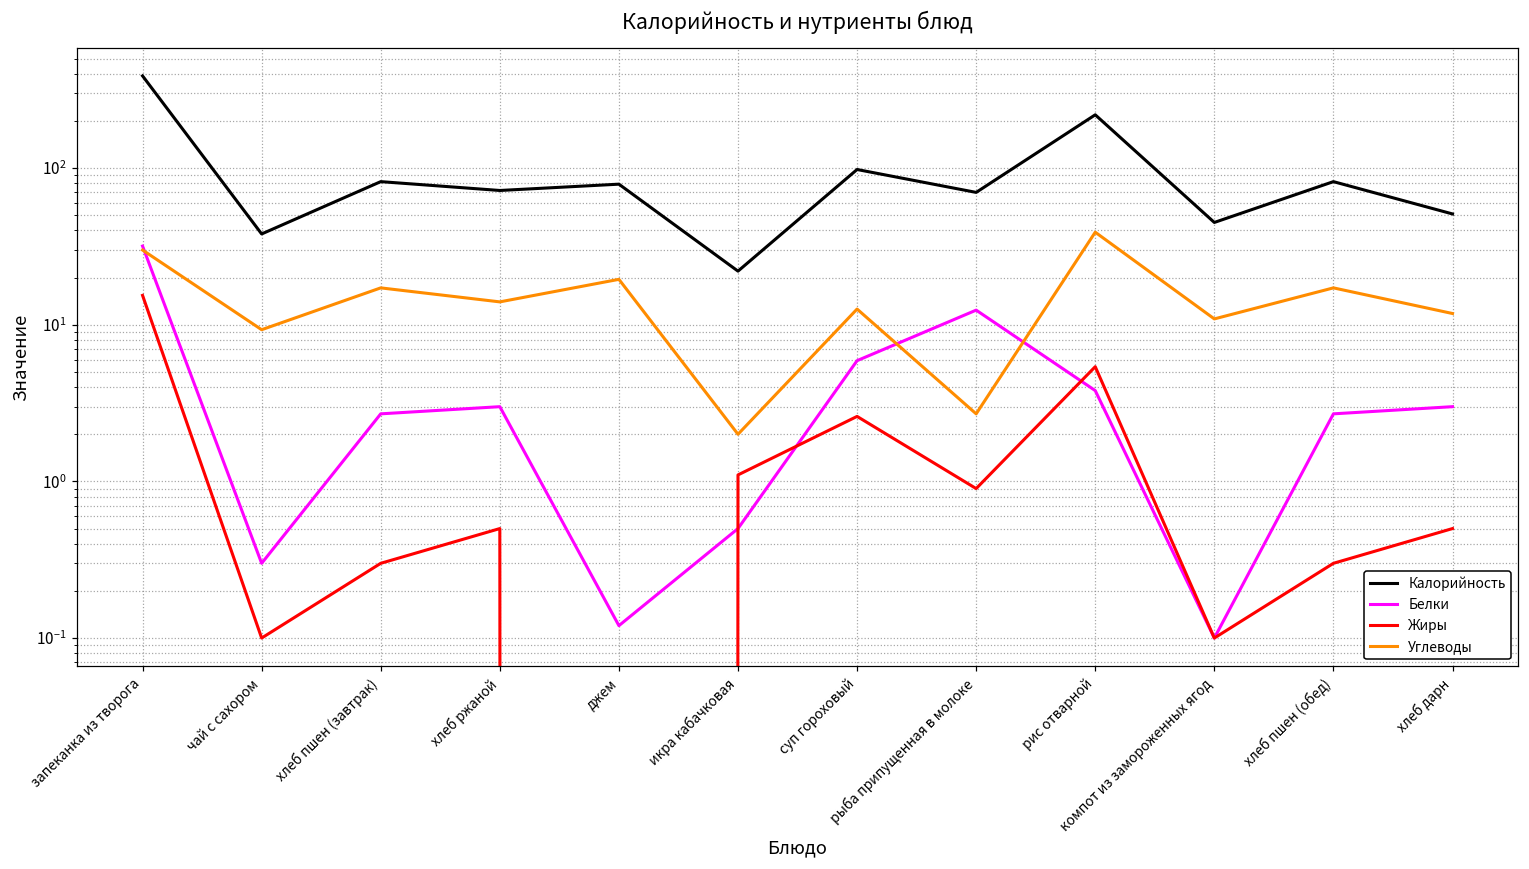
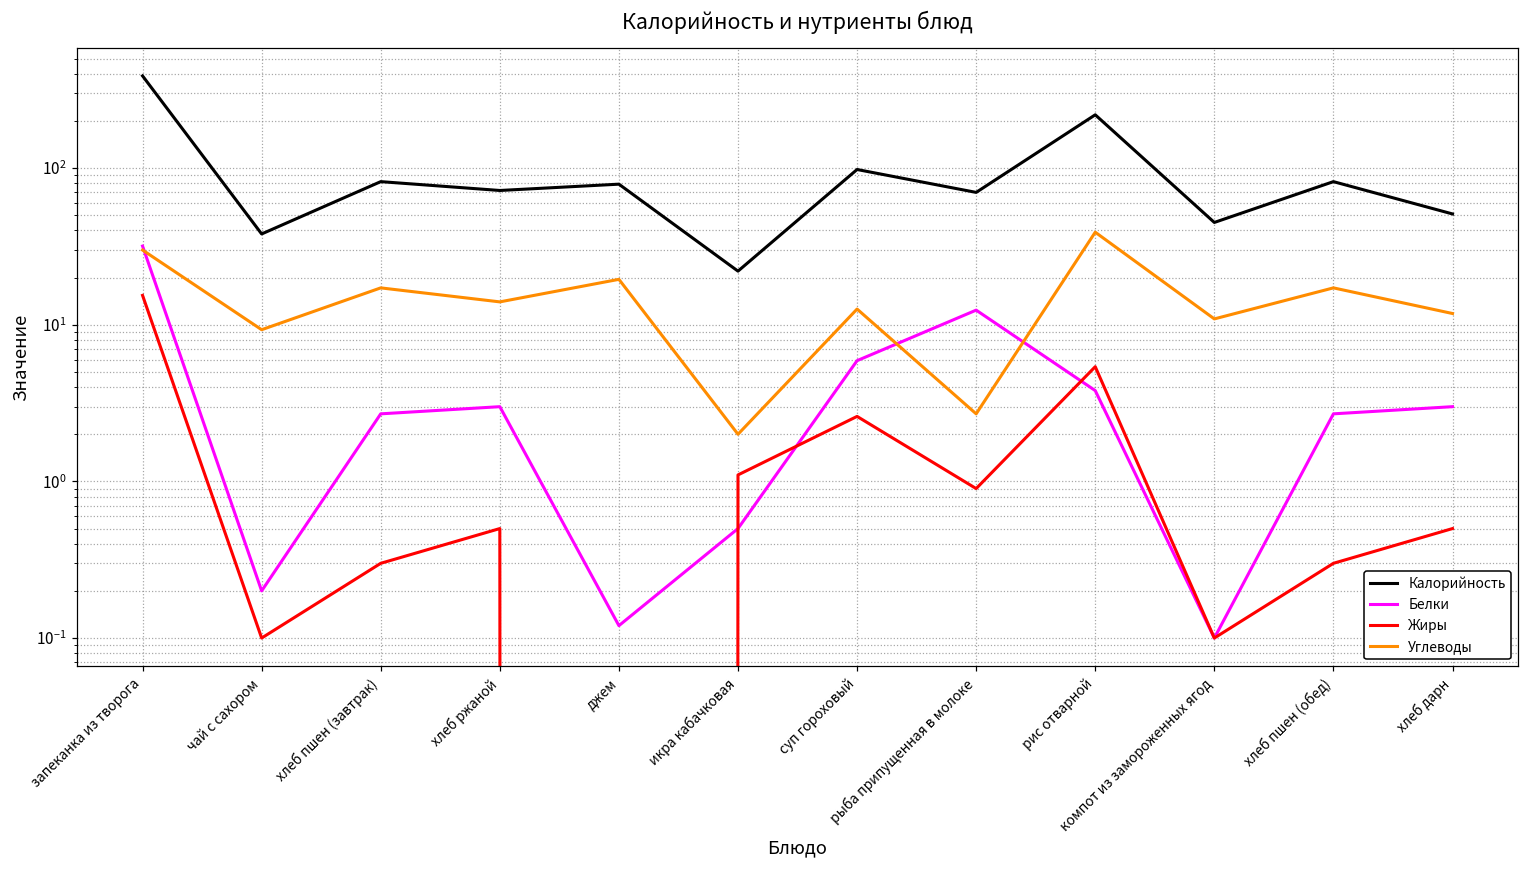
  {
    "Калорийность": {
      "запеканка из творога": 390,
      "чай с сахором": 38,
      "хлеб пшен (завтрак)": 80,
      "хлеб ржаной": 70,
      "джем": 80,
      "икра кабачковая": 22,
      "суп гороховый": 100,
      "рыба припущенная в молоке": 70,
      "рис отварной": 220,
      "компот из замороженных ягод": 45,
      "хлеб пшен (обед)": 80,
      "хлеб дарн": 51
    },
    "Белки": {
      "запеканка из творога": 32,
-     "чай с сахором": 0.3,
+     "чай с сахором": 0.2,
      "хлеб пшен (завтрак)": 2.7,
      "хлеб ржаной": 3.0,
      "джем": 0.12,
      "икра кабачковая": 0.5,
      "суп гороховый": 5.9,
      "рыба припущенная в молоке": 12,
      "рис отварной": 3.8,
      "хлеб пшен (обед)": 2.7,
      "хлеб дарн": 3.0
    },
    "Жиры": {
      "запеканка из творога": 15,
      "чай с сахором": 0.1,
      "хлеб пшен (завтрак)": 0.3,
      "хлеб ржаной": 0.5,
      "икра кабачковая": 1.1,
      "суп гороховый": 2.6,
      "рыба припущенная в молоке": 0.9,
      "рис отварной": 5.4,
      "хлеб пшен (обед)": 0.3,
      "хлеб дарн": 0.5
    },
    "Углеводы": {
      "запеканка из творога": 30,
      "чай с сахором": 9,
      "хлеб пшен (завтрак)": 17,
      "хлеб ржаной": 14,
      "джем": 20,
      "икра кабачковая": 2.0,
      "суп гороховый": 13,
      "рыба припущенная в молоке": 2.7,
      "рис отварной": 39,
      "компот из замороженных ягод": 11,
      "хлеб пшен (обед)": 17,
      "хлеб дарн": 12
    }
  }
